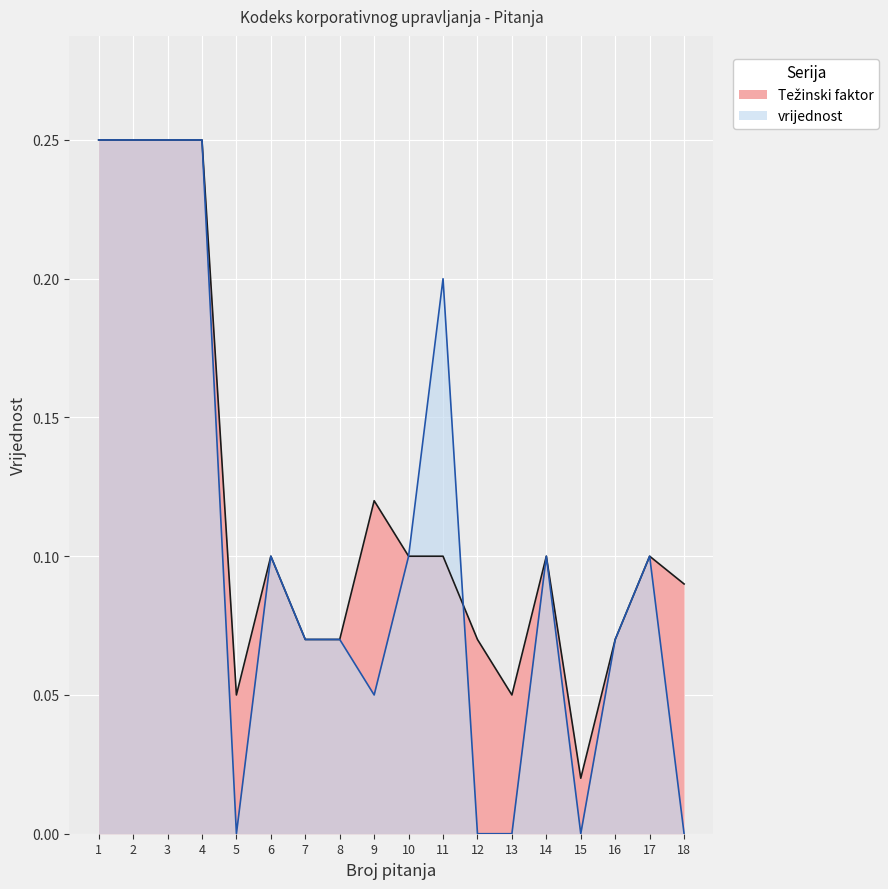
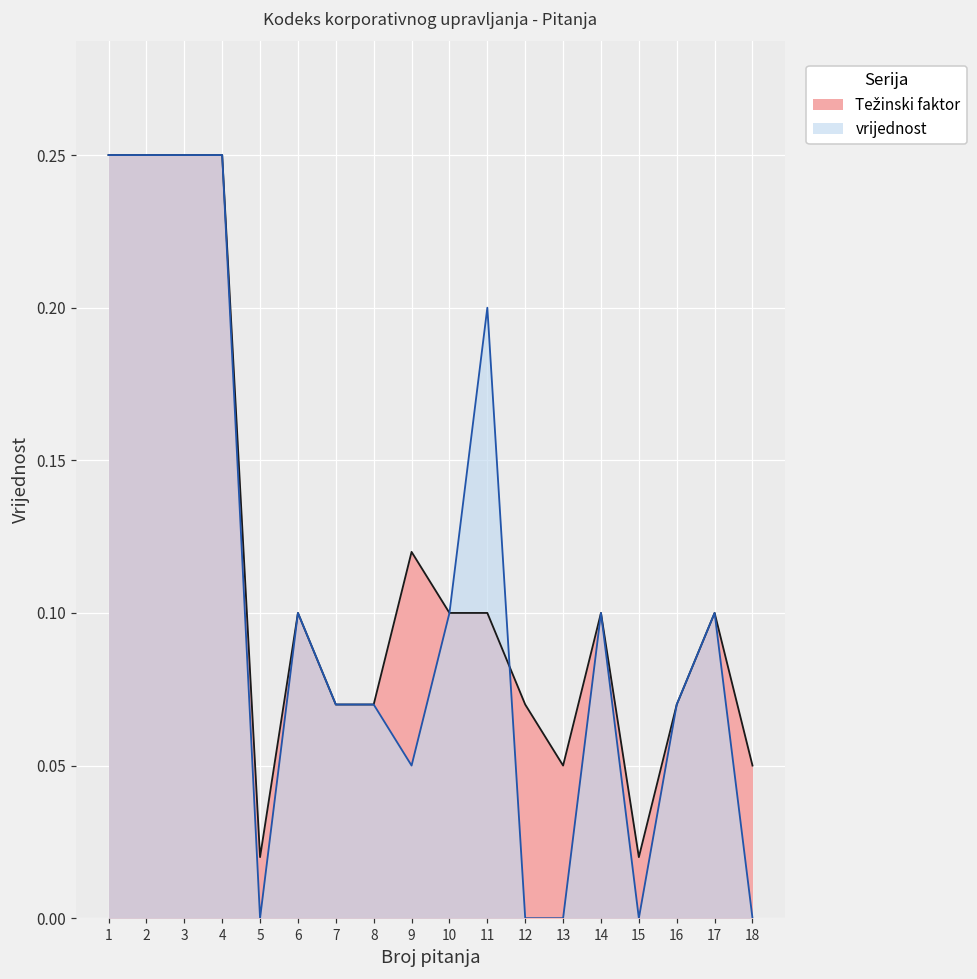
  {
    "Težinski faktor": {
-     "5": 0.05,
+     "5": 0.02,
      "9": 0.12,
      "11": 0.10,
      "12": 0.07,
      "13": 0.05,
      "15": 0.02,
-     "18": 0.09
+     "18": 0.05
    },
    "vrijednost": {
      "5": 0.00,
      "9": 0.05,
      "11": 0.20,
      "12": 0.00,
      "13": 0.00,
      "15": 0.00,
      "18": 0.00
    }
  }
